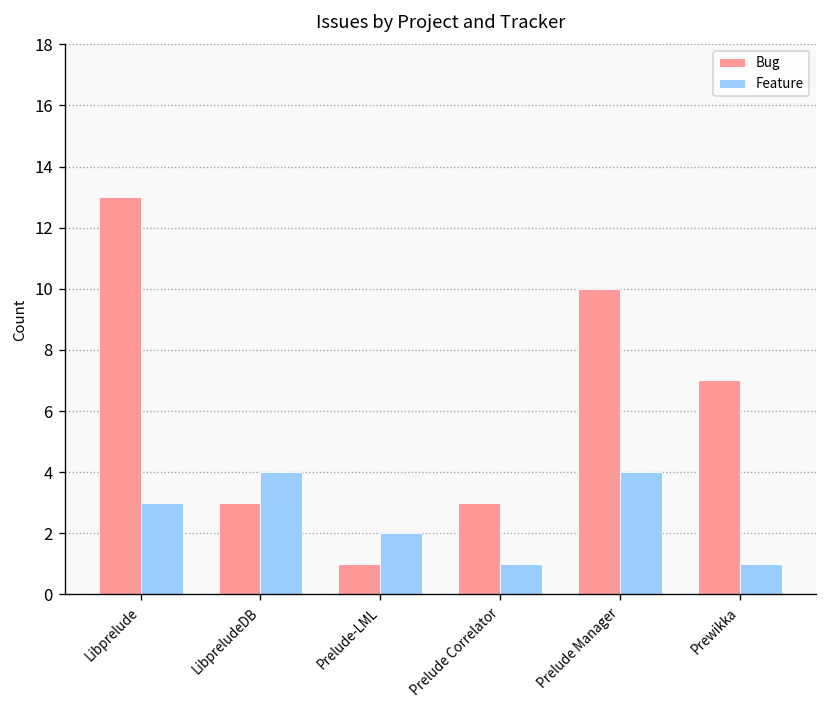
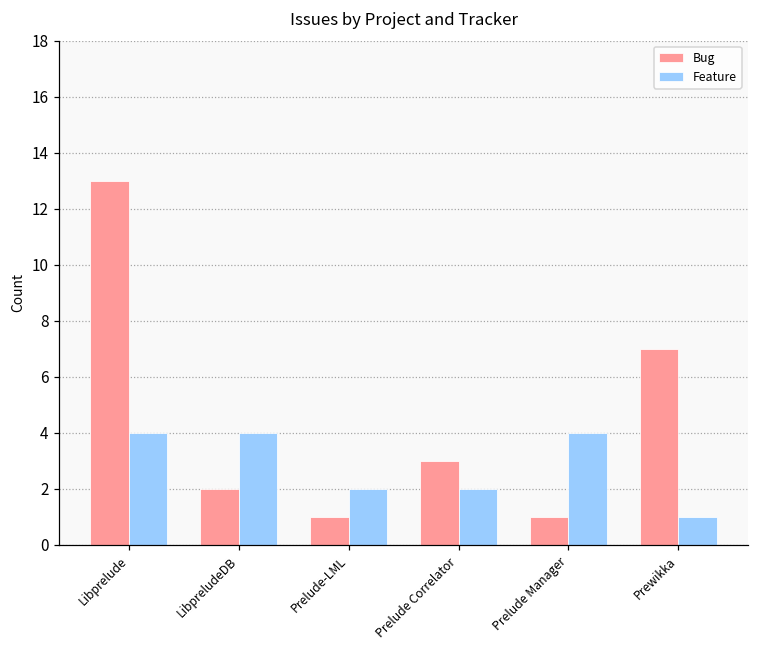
  {
    "Bug": {
      "Libprelude": 13,
-     "LibpreludeDB": 3,
+     "LibpreludeDB": 2,
      "Prelude-LML": 1,
      "Prelude Correlator": 3,
-     "Prelude Manager": 10,
+     "Prelude Manager": 1,
      "Prewikka": 7
    },
    "Feature": {
-     "Libprelude": 3,
+     "Libprelude": 4,
      "LibpreludeDB": 4,
      "Prelude-LML": 2,
-     "Prelude Correlator": 1,
+     "Prelude Correlator": 2,
      "Prelude Manager": 4,
      "Prewikka": 1
    }
  }
